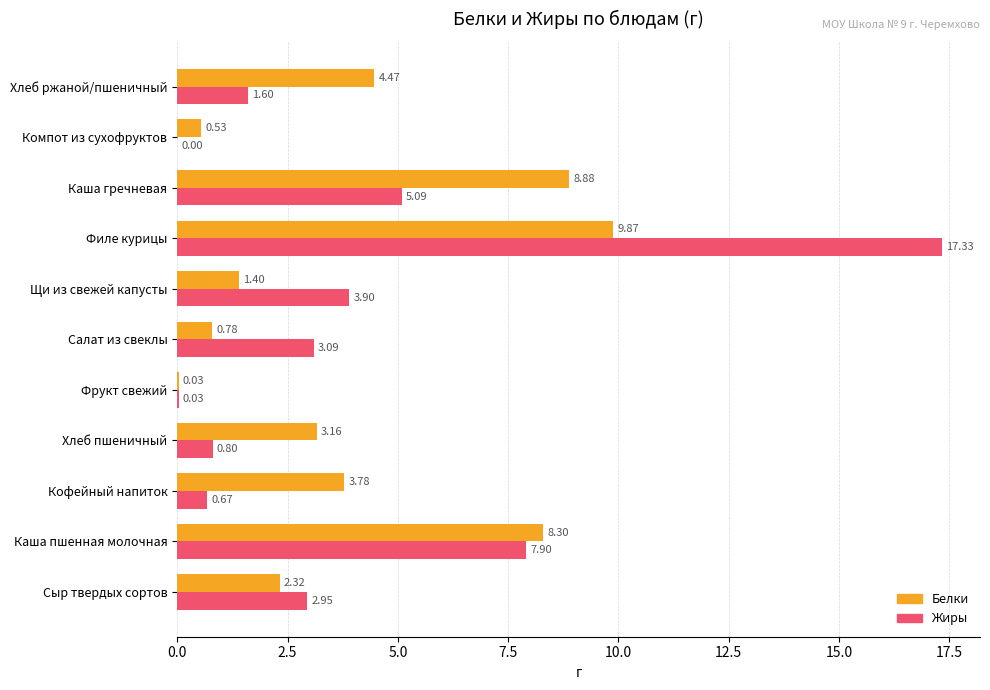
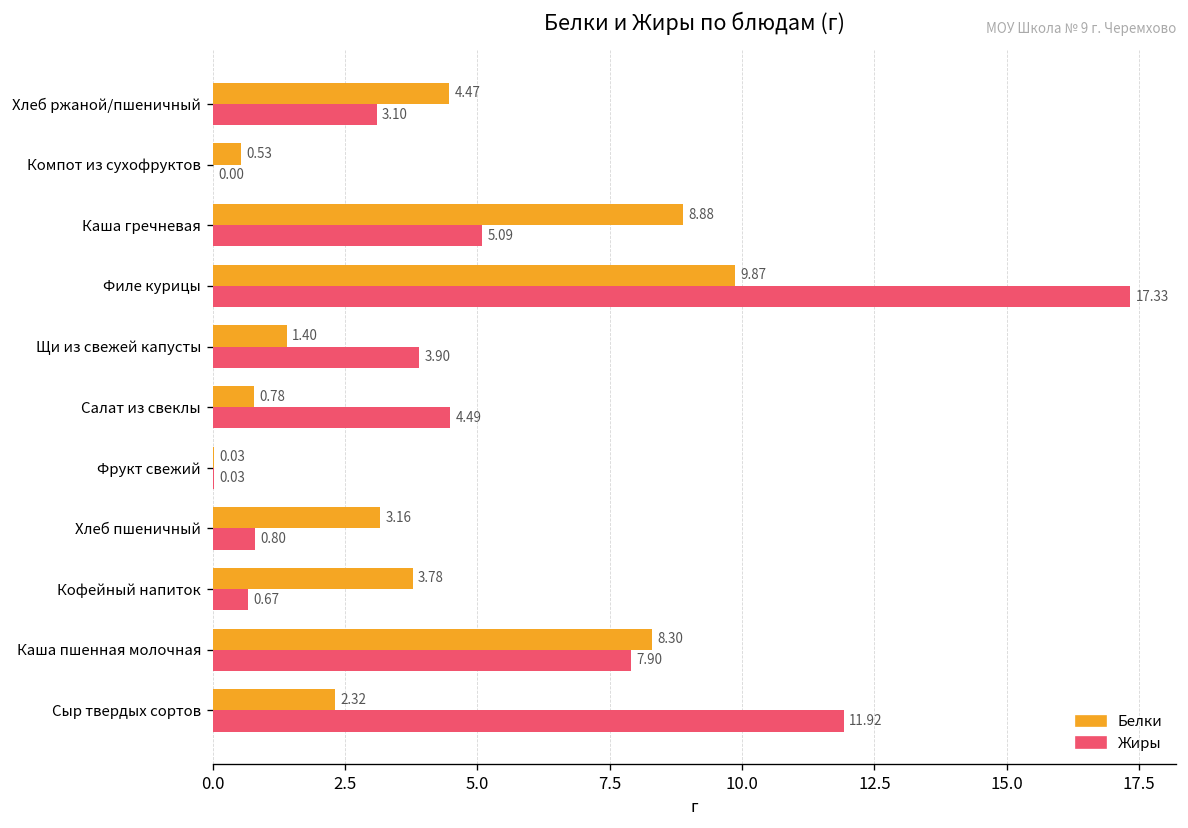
  {
    "Белки": {
      "Хлеб ржаной/пшеничный": 4.47,
      "Компот из сухофруктов": 0.53,
      "Каша гречневая": 8.88,
      "Филе курицы": 9.87,
      "Щи из свежей капусты": 1.40,
      "Салат из свеклы": 0.78,
      "Фрукт свежий": 0.03,
      "Хлеб пшеничный": 3.16,
      "Кофейный напиток": 3.78,
      "Каша пшенная молочная": 8.30,
      "Сыр твердых сортов": 2.32
    },
    "Жиры": {
-     "Хлеб ржаной/пшеничный": 1.60,
+     "Хлеб ржаной/пшеничный": 3.10,
      "Компот из сухофруктов": 0.00,
      "Каша гречневая": 5.09,
      "Филе курицы": 17.33,
      "Щи из свежей капусты": 3.90,
-     "Салат из свеклы": 3.09,
+     "Салат из свеклы": 4.49,
      "Фрукт свежий": 0.03,
      "Хлеб пшеничный": 0.80,
      "Кофейный напиток": 0.67,
      "Каша пшенная молочная": 7.90,
-     "Сыр твердых сортов": 2.95
+     "Сыр твердых сортов": 11.92
    }
  }
